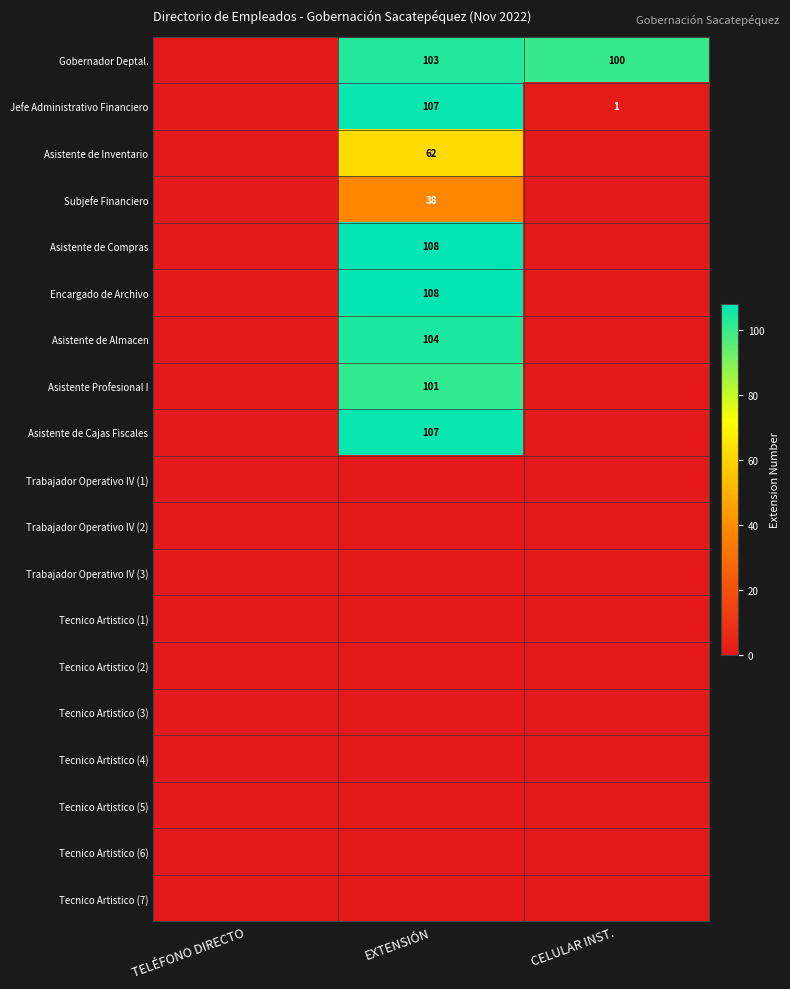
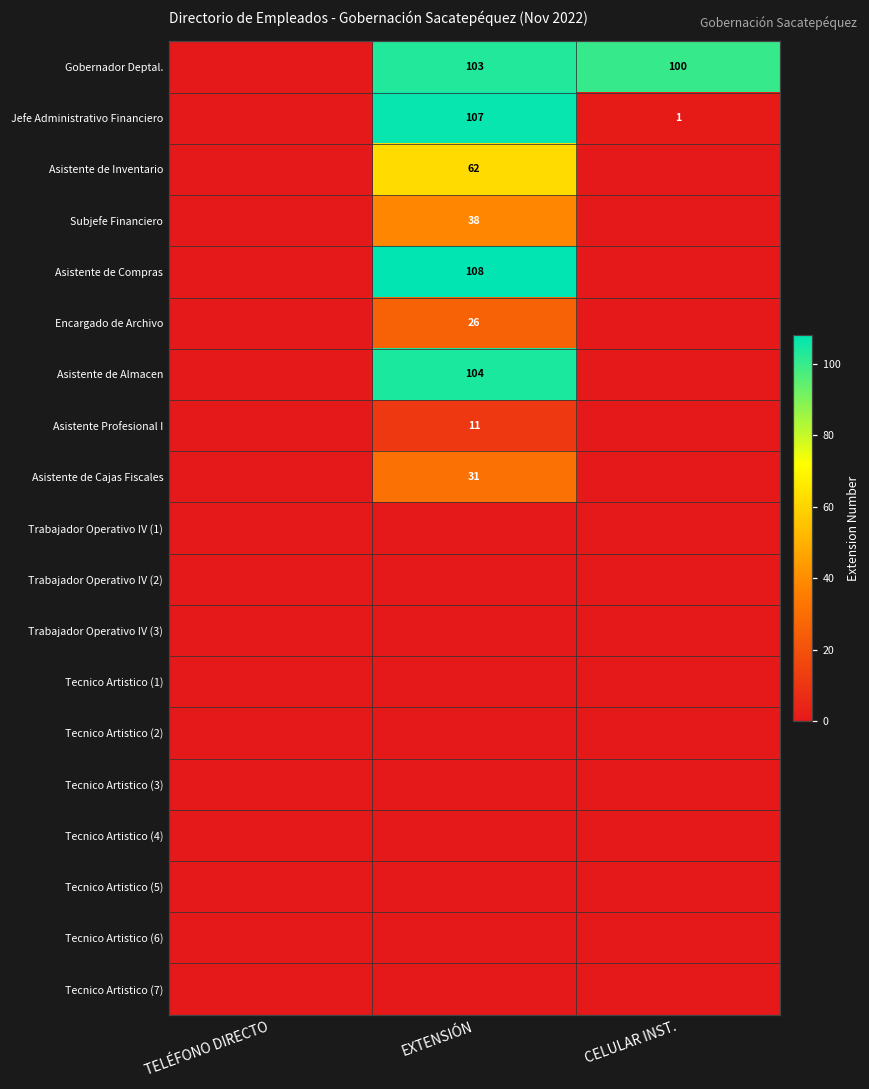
  {
    "Gobernador Deptal.": {
      "EXTENSIÓN": 103,
      "CELULAR INST.": 100
    },
    "Jefe Administrativo Financiero": {
      "EXTENSIÓN": 107,
      "CELULAR INST.": 1
    },
    "Asistente de Inventario": {
      "EXTENSIÓN": 62
    },
    "Subjefe Financiero": {
      "EXTENSIÓN": 38
    },
    "Asistente de Compras": {
      "EXTENSIÓN": 108
    },
    "Encargado de Archivo": {
-     "EXTENSIÓN": 108
+     "EXTENSIÓN": 26
    },
    "Asistente de Almacen": {
      "EXTENSIÓN": 104
    },
    "Asistente Profesional I": {
-     "EXTENSIÓN": 101
+     "EXTENSIÓN": 11
    },
    "Asistente de Cajas Fiscales": {
-     "EXTENSIÓN": 107
+     "EXTENSIÓN": 31
    }
  }
